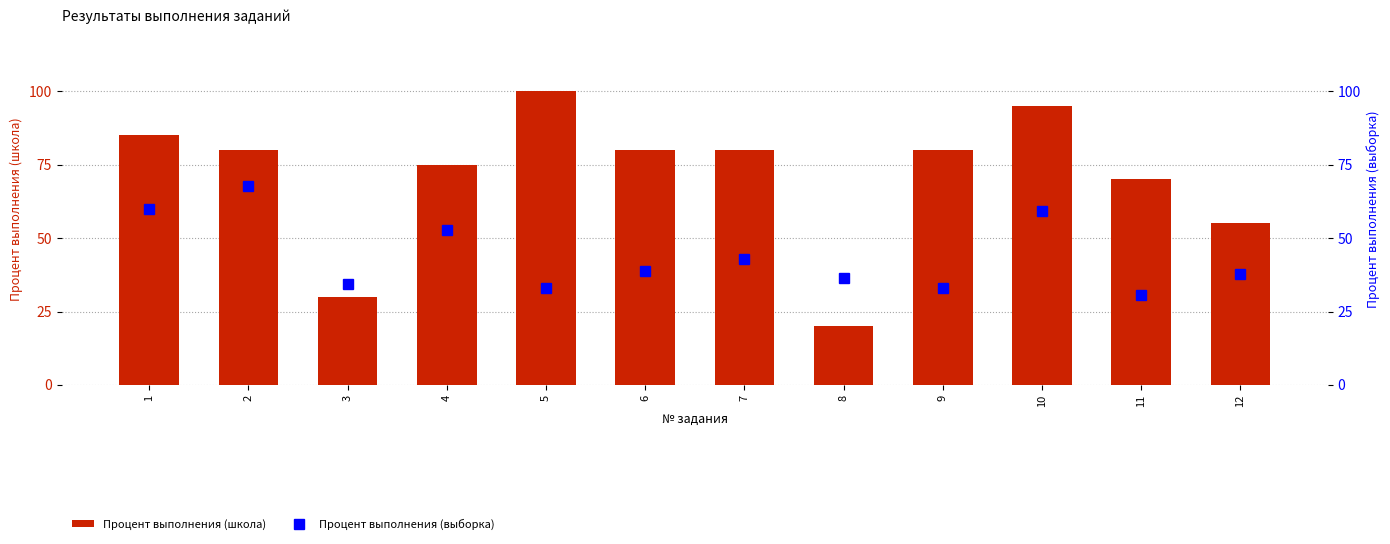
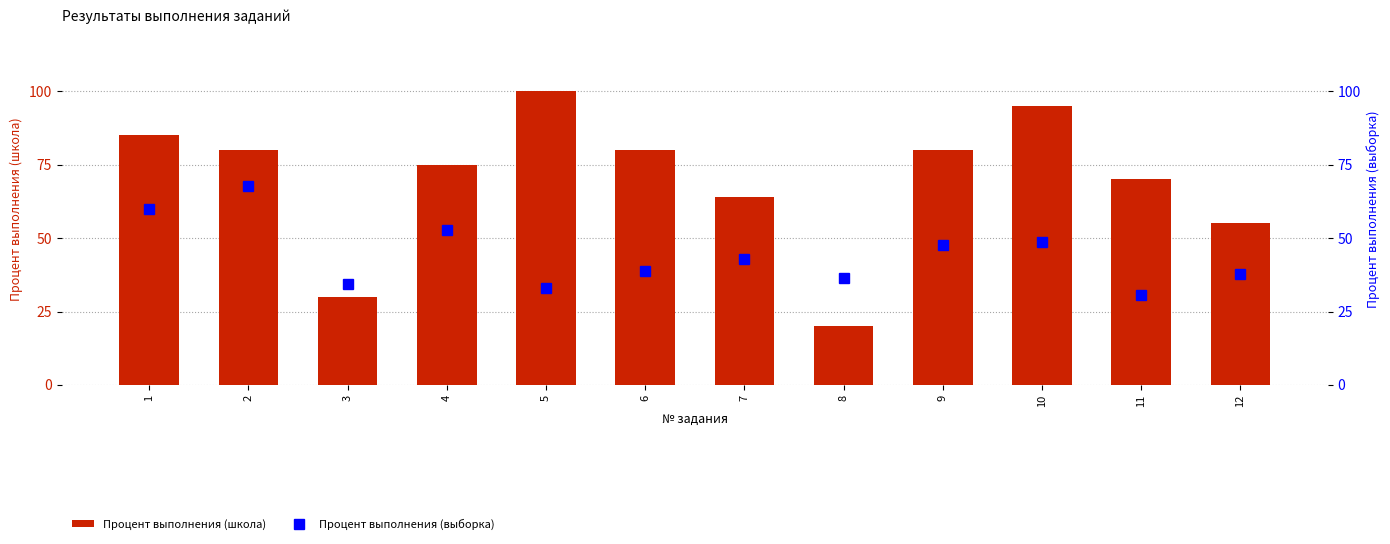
  {
    "Процент выполнения (школа)": {
      "1": 85,
      "2": 80,
      "3": 30,
      "4": 75,
      "5": 100,
      "6": 80,
-     "7": 80,
+     "7": 64,
      "8": 20,
      "9": 80,
      "10": 95,
      "11": 70,
      "12": 55
    },
    "Процент выполнения (выборка)": {
      "1": 60,
      "2": 68,
      "3": 34,
      "4": 53,
      "5": 33,
      "6": 39,
      "7": 43,
      "8": 36,
-     "9": 33,
-     "10": 59,
+     "9": 48,
+     "10": 49,
      "11": 31,
      "12": 38
    }
  }
